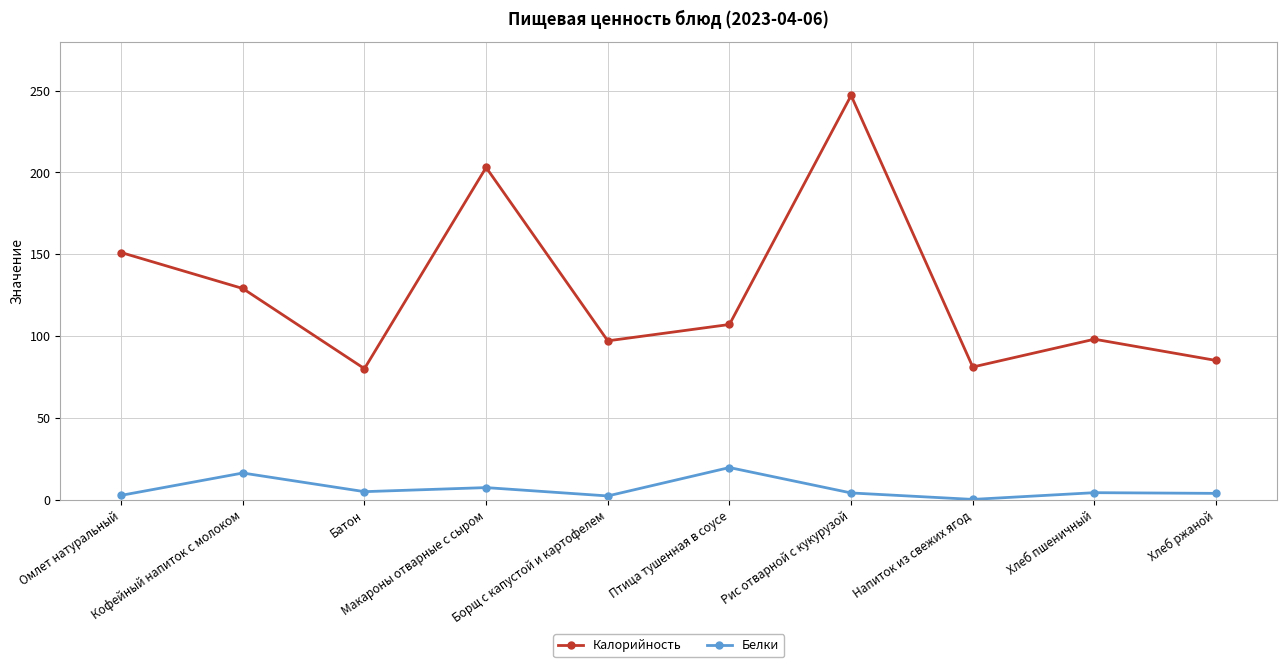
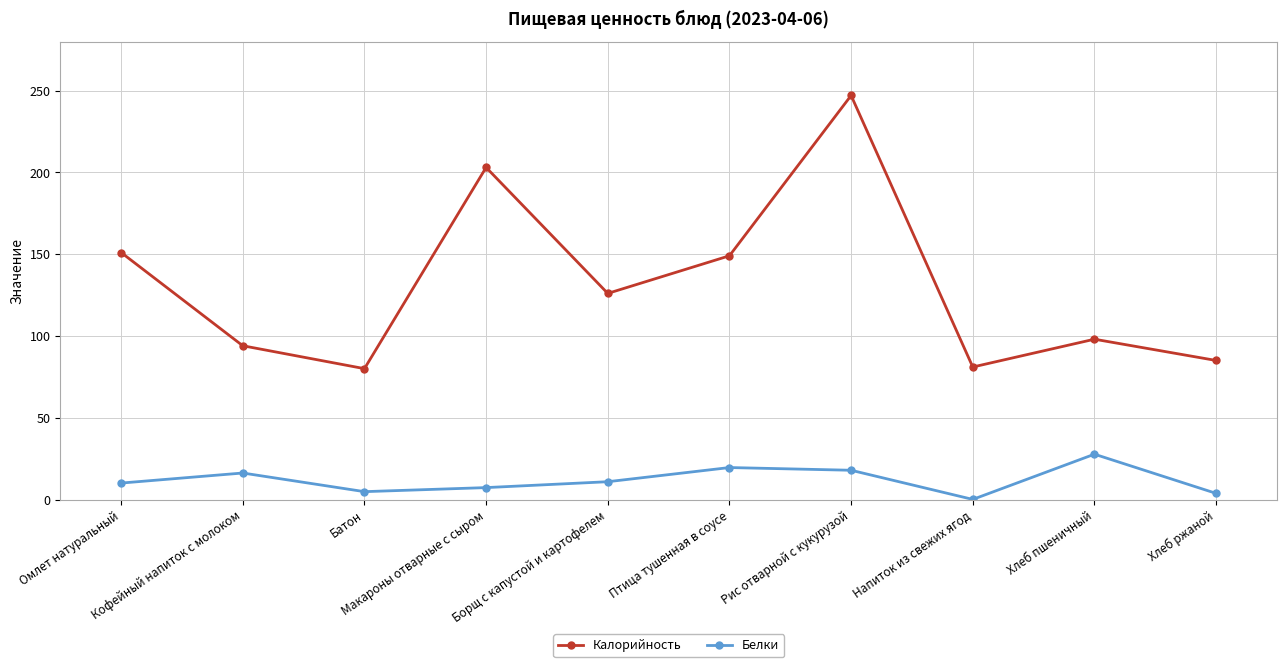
  {
    "Калорийность": {
      "Омлет натуральный": 151,
-     "Кофейный напиток с молоком": 129,
+     "Кофейный напиток с молоком": 94,
      "Батон": 80,
      "Макароны отварные с сыром": 203,
-     "Борщ с капустой и картофелем": 97,
-     "Птица тушенная в соусе": 107,
+     "Борщ с капустой и картофелем": 126,
+     "Птица тушенная в соусе": 149,
      "Рис отварной с кукурузой": 247,
      "Напиток из свежих ягод": 81,
      "Хлеб пшеничный": 98,
      "Хлеб ржаной": 85
    },
    "Белки": {
-     "Омлет натуральный": 3,
+     "Омлет натуральный": 10,
      "Кофейный напиток с молоком": 16,
      "Батон": 5,
      "Макароны отварные с сыром": 7,
-     "Борщ с капустой и картофелем": 2,
+     "Борщ с капустой и картофелем": 11,
      "Птица тушенная в соусе": 20,
-     "Рис отварной с кукурузой": 4,
+     "Рис отварной с кукурузой": 18,
      "Напиток из свежих ягод": 0,
-     "Хлеб пшеничный": 4,
+     "Хлеб пшеничный": 28,
      "Хлеб ржаной": 4
    }
  }
